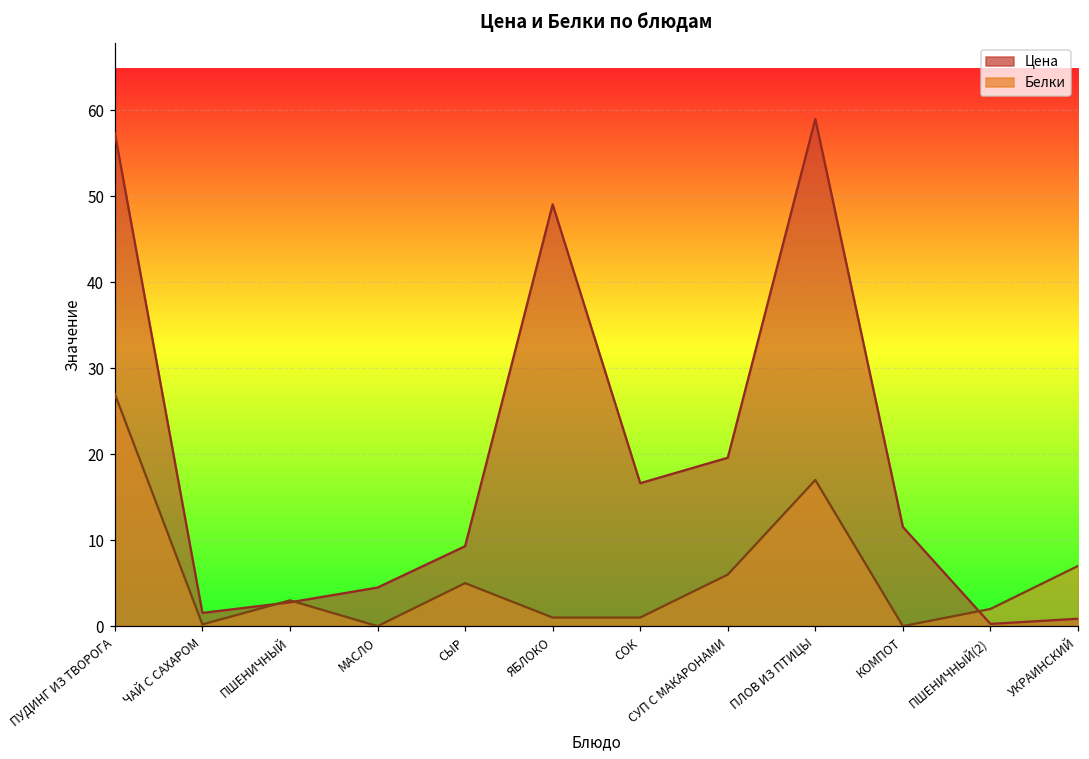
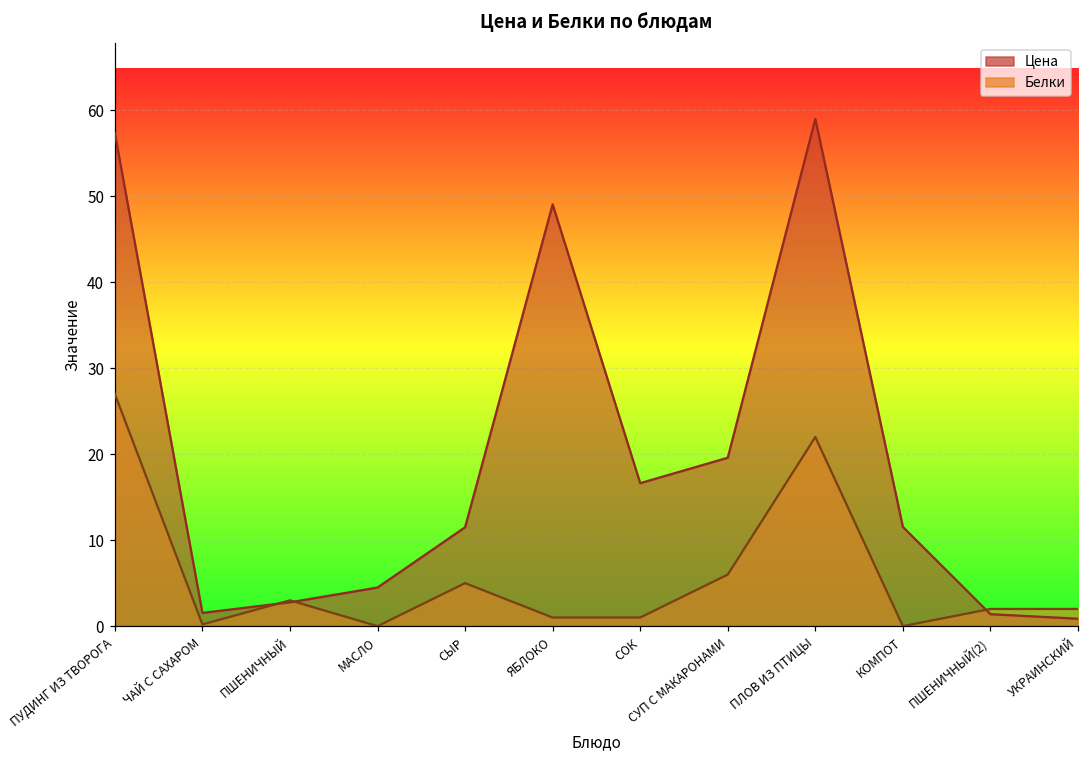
  {
    "Цена": {
      "ПУДИНГ ИЗ ТВОРОГА": 57,
      "ЧАЙ С САХАРОМ": 2,
      "МАСЛО": 4,
-     "СЫР": 9,
+     "СЫР": 12,
      "ЯБЛОКО": 49,
      "СОК": 17,
      "СУП С МАКАРОНАМИ": 20,
      "ПЛОВ ИЗ ПТИЦЫ": 59,
      "КОМПОТ": 12,
-     "ПШЕНИЧНЫЙ(2)": 0,
+     "ПШЕНИЧНЫЙ(2)": 1,
      "УКРАИНСКИЙ": 1
    },
    "Белки": {
      "ПУДИНГ ИЗ ТВОРОГА": 27,
      "ЧАЙ С САХАРОМ": 0,
      "МАСЛО": 0,
      "СЫР": 5,
      "ЯБЛОКО": 1,
      "СОК": 1,
      "СУП С МАКАРОНАМИ": 6,
-     "ПЛОВ ИЗ ПТИЦЫ": 17,
+     "ПЛОВ ИЗ ПТИЦЫ": 22,
      "КОМПОТ": 0,
      "ПШЕНИЧНЫЙ(2)": 2,
-     "УКРАИНСКИЙ": 7
+     "УКРАИНСКИЙ": 2
    }
  }
